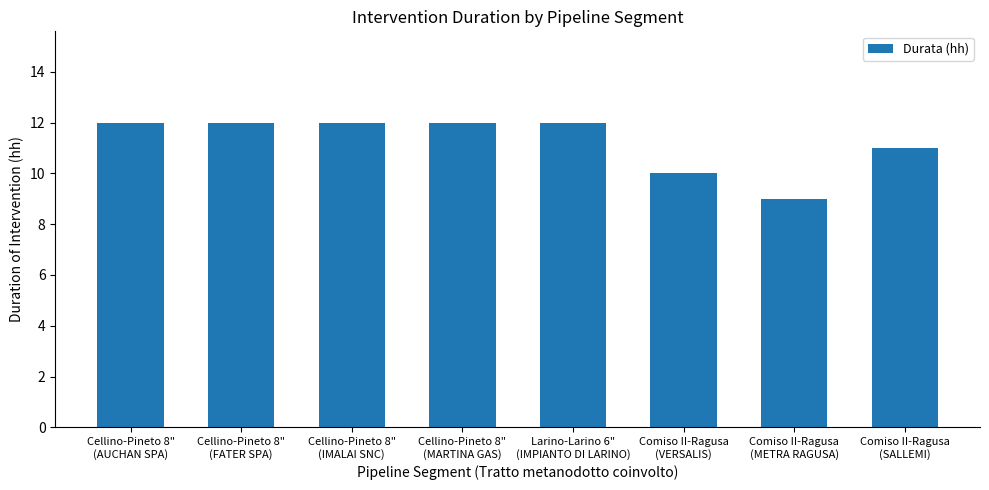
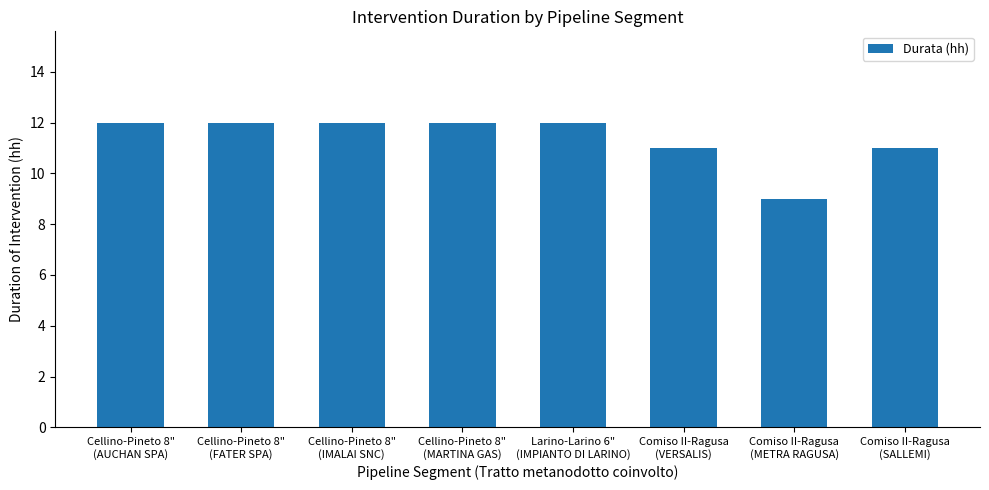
  {
    "Cellino-Pineto 8\" (AUCHAN SPA)": 12,
    "Cellino-Pineto 8\" (FATER SPA)": 12,
    "Cellino-Pineto 8\" (IMALAI SNC)": 12,
    "Cellino-Pineto 8\" (MARTINA GAS)": 12,
    "Larino-Larino 6\" (IMPIANTO DI LARINO)": 12,
-   "Comiso II-Ragusa (VERSALIS)": 10,
+   "Comiso II-Ragusa (VERSALIS)": 11,
    "Comiso II-Ragusa (METRA RAGUSA)": 9,
    "Comiso II-Ragusa (SALLEMI)": 11
  }
